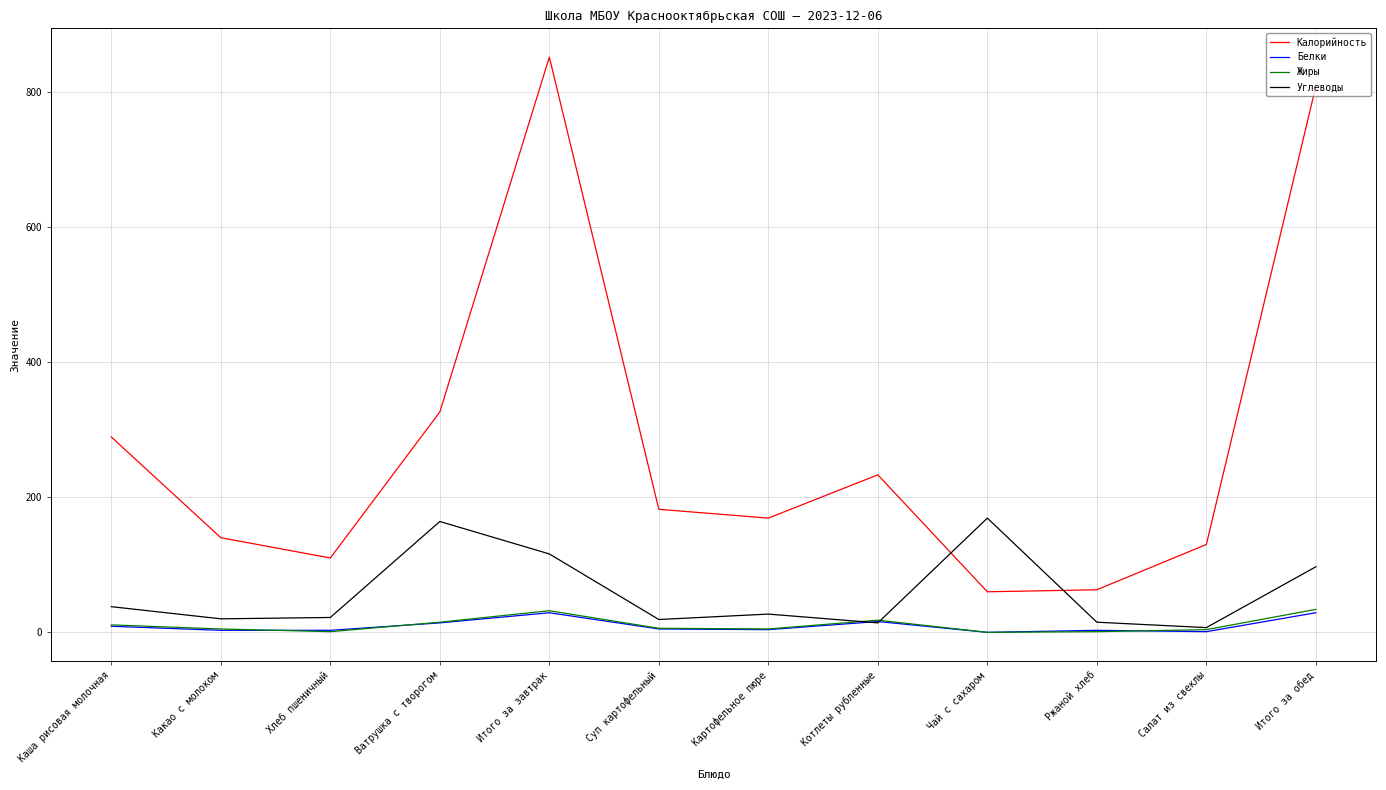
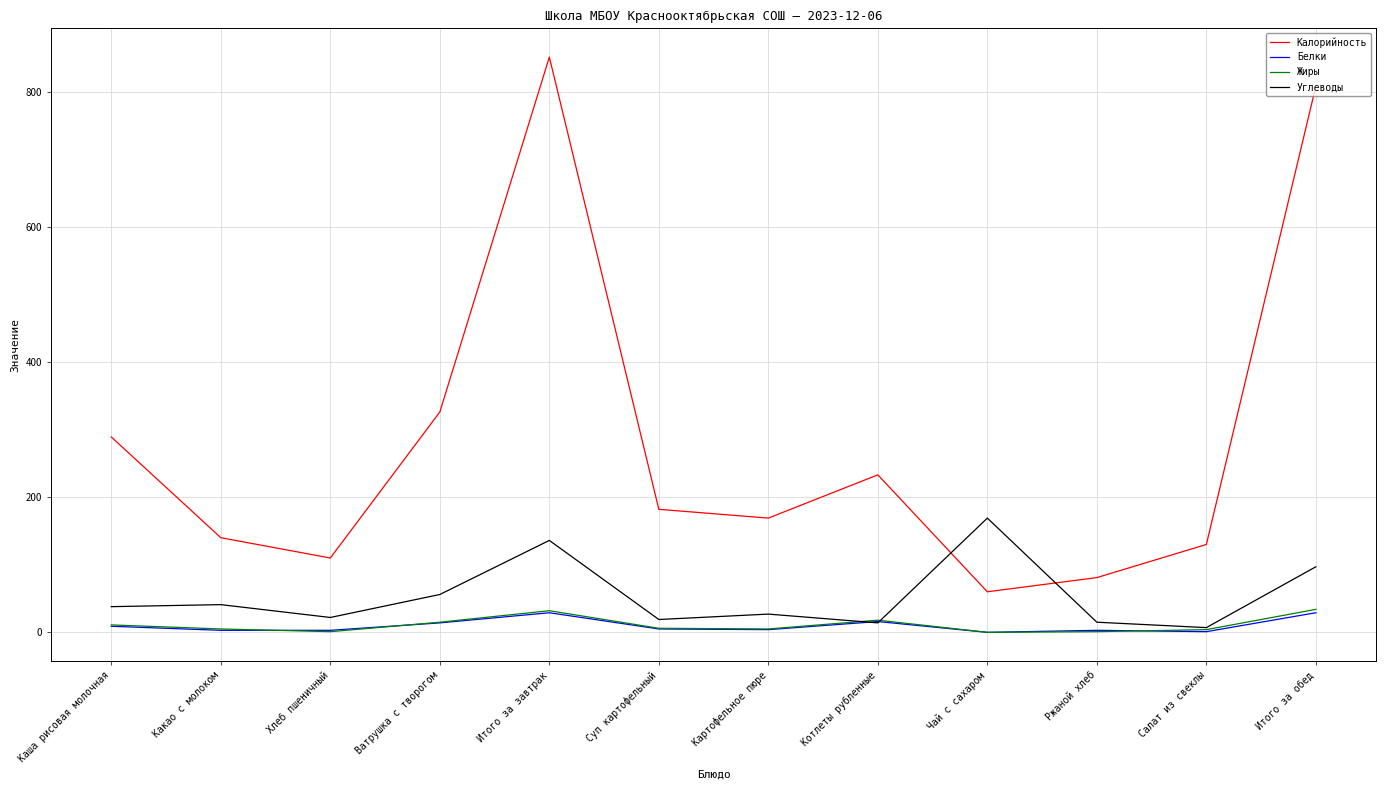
  {
    "Калорийность": {
      "Каша рисовая молочная": 290,
      "Какао с молоком": 140,
      "Хлеб пшеничный": 110,
      "Ватрушка с творогом": 330,
      "Итого за завтрак": 850,
      "Суп картофельный": 180,
      "Картофельное пюре": 170,
      "Котлеты рубленные": 230,
      "Чай с сахаром": 60,
-     "Ржаной хлеб": 60,
+     "Ржаной хлеб": 80,
      "Салат из свеклы": 130
    },
    "Белки": {
      "Итого за обед": 30
    },
    "Жиры": {
      "Итого за обед": 30
    },
    "Углеводы": {
      "Каша рисовая молочная": 40,
-     "Какао с молоком": 20,
+     "Какао с молоком": 40,
      "Хлеб пшеничный": 20,
-     "Ватрушка с творогом": 160,
-     "Итого за завтрак": 120,
+     "Ватрушка с творогом": 60,
+     "Итого за завтрак": 140,
      "Суп картофельный": 20,
      "Картофельное пюре": 30,
      "Чай с сахаром": 170,
      "Ржаной хлеб": 20,
      "Итого за обед": 100
    }
  }
